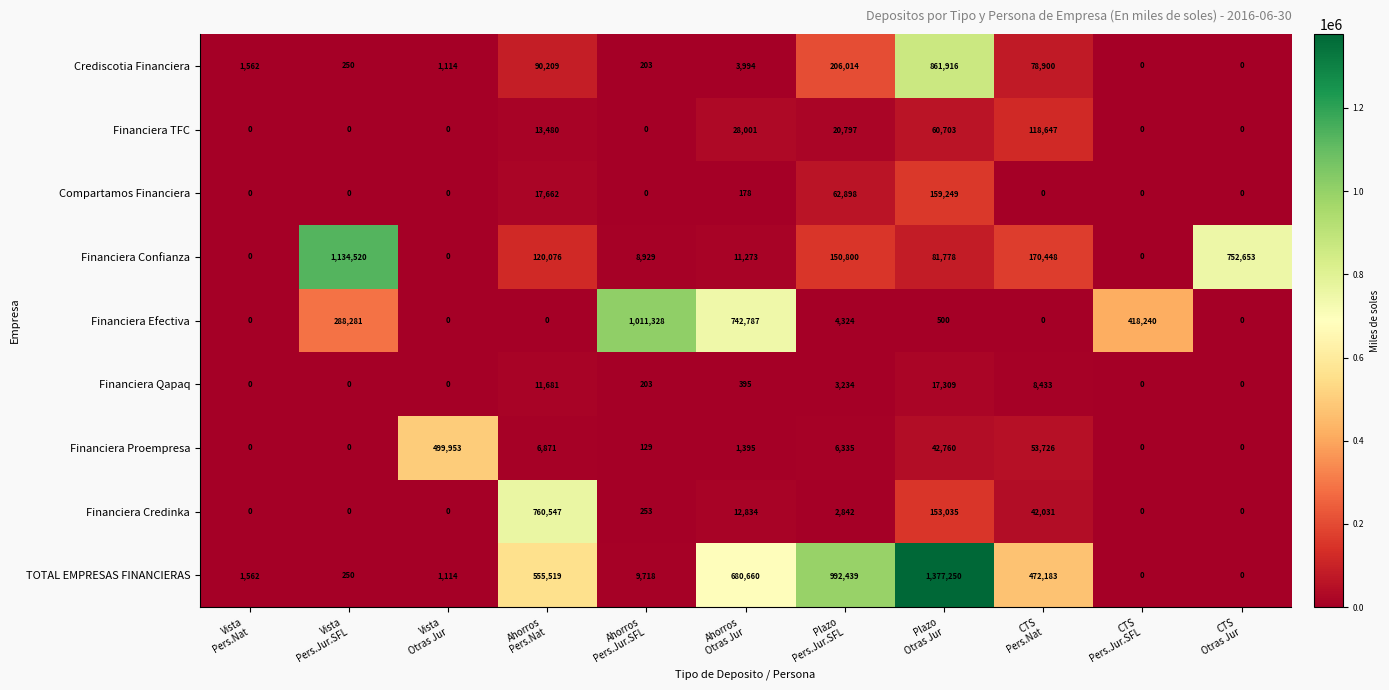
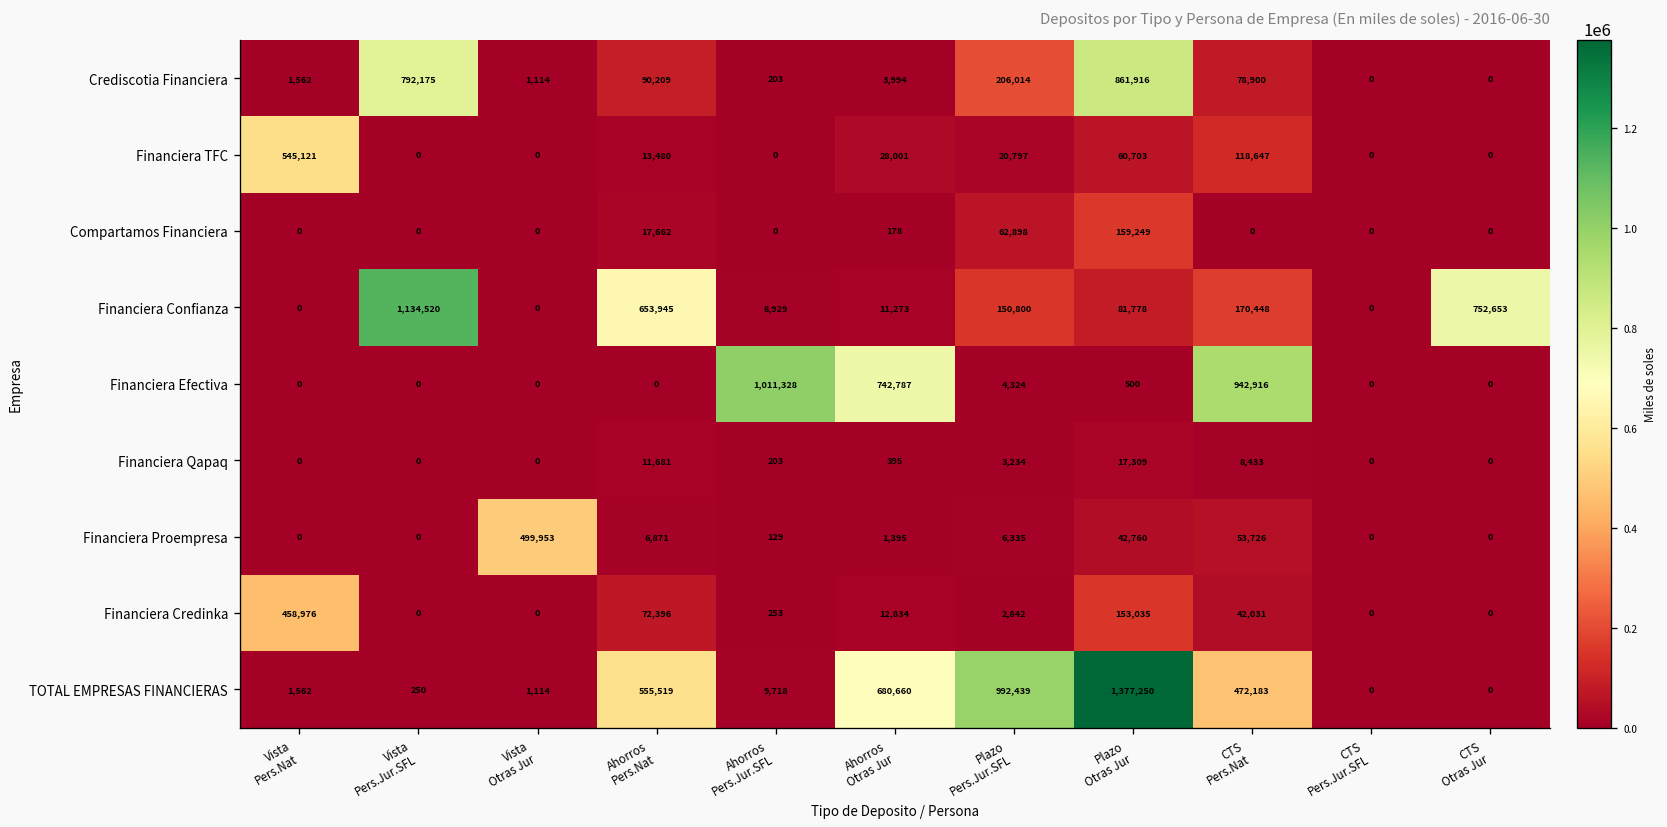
  {
    "Crediscotia Financiera": {
      "Vista Pers.Nat": "1,562",
-     "Vista Pers.Jur.SFL": "250",
+     "Vista Pers.Jur.SFL": "792,175",
      "Vista Otras Jur": "1,114",
      "Ahorros Pers.Nat": "90,209",
      "Ahorros Pers.Jur.SFL": "203",
      "Ahorros Otras Jur": "3,994",
      "Plazo Pers.Jur.SFL": "206,014",
      "Plazo Otras Jur": "861,916",
      "CTS Pers.Nat": "78,900",
      "CTS Pers.Jur.SFL": "0",
      "CTS Otras Jur": "0"
    },
    "Financiera TFC": {
-     "Vista Pers.Nat": "0",
+     "Vista Pers.Nat": "545,121",
      "Vista Pers.Jur.SFL": "0",
      "Vista Otras Jur": "0",
      "Ahorros Pers.Nat": "13,480",
      "Ahorros Pers.Jur.SFL": "0",
      "Ahorros Otras Jur": "28,001",
      "Plazo Pers.Jur.SFL": "20,797",
      "Plazo Otras Jur": "60,703",
      "CTS Pers.Nat": "118,647",
      "CTS Pers.Jur.SFL": "0",
      "CTS Otras Jur": "0"
    },
    "Compartamos Financiera": {
      "Vista Pers.Nat": "0",
      "Vista Pers.Jur.SFL": "0",
      "Vista Otras Jur": "0",
      "Ahorros Pers.Nat": "17,662",
      "Ahorros Pers.Jur.SFL": "0",
      "Ahorros Otras Jur": "178",
      "Plazo Pers.Jur.SFL": "62,898",
      "Plazo Otras Jur": "159,249",
      "CTS Pers.Nat": "0",
      "CTS Pers.Jur.SFL": "0",
      "CTS Otras Jur": "0"
    },
    "Financiera Confianza": {
      "Vista Pers.Nat": "0",
      "Vista Pers.Jur.SFL": "1,134,520",
      "Vista Otras Jur": "0",
-     "Ahorros Pers.Nat": "120,076",
+     "Ahorros Pers.Nat": "653,945",
      "Ahorros Pers.Jur.SFL": "8,929",
      "Ahorros Otras Jur": "11,273",
      "Plazo Pers.Jur.SFL": "150,800",
      "Plazo Otras Jur": "81,778",
      "CTS Pers.Nat": "170,448",
      "CTS Pers.Jur.SFL": "0",
      "CTS Otras Jur": "752,653"
    },
    "Financiera Efectiva": {
      "Vista Pers.Nat": "0",
-     "Vista Pers.Jur.SFL": "288,281",
+     "Vista Pers.Jur.SFL": "0",
      "Vista Otras Jur": "0",
      "Ahorros Pers.Nat": "0",
      "Ahorros Pers.Jur.SFL": "1,011,328",
      "Ahorros Otras Jur": "742,787",
      "Plazo Pers.Jur.SFL": "4,324",
      "Plazo Otras Jur": "500",
-     "CTS Pers.Nat": "0",
-     "CTS Pers.Jur.SFL": "418,240",
+     "CTS Pers.Nat": "942,916",
+     "CTS Pers.Jur.SFL": "0",
      "CTS Otras Jur": "0"
    },
    "Financiera Qapaq": {
      "Vista Pers.Nat": "0",
      "Vista Pers.Jur.SFL": "0",
      "Vista Otras Jur": "0",
      "Ahorros Pers.Nat": "11,681",
      "Ahorros Pers.Jur.SFL": "203",
      "Ahorros Otras Jur": "395",
      "Plazo Pers.Jur.SFL": "3,234",
      "Plazo Otras Jur": "17,309",
      "CTS Pers.Nat": "8,433",
      "CTS Pers.Jur.SFL": "0",
      "CTS Otras Jur": "0"
    },
    "Financiera Proempresa": {
      "Vista Pers.Nat": "0",
      "Vista Pers.Jur.SFL": "0",
      "Vista Otras Jur": "499,953",
      "Ahorros Pers.Nat": "6,871",
      "Ahorros Pers.Jur.SFL": "129",
      "Ahorros Otras Jur": "1,395",
      "Plazo Pers.Jur.SFL": "6,335",
      "Plazo Otras Jur": "42,760",
      "CTS Pers.Nat": "53,726",
      "CTS Pers.Jur.SFL": "0",
      "CTS Otras Jur": "0"
    },
    "Financiera Credinka": {
-     "Vista Pers.Nat": "0",
+     "Vista Pers.Nat": "458,976",
      "Vista Pers.Jur.SFL": "0",
      "Vista Otras Jur": "0",
-     "Ahorros Pers.Nat": "760,547",
+     "Ahorros Pers.Nat": "72,396",
      "Ahorros Pers.Jur.SFL": "253",
      "Ahorros Otras Jur": "12,834",
      "Plazo Pers.Jur.SFL": "2,842",
      "Plazo Otras Jur": "153,035",
      "CTS Pers.Nat": "42,031",
      "CTS Pers.Jur.SFL": "0",
      "CTS Otras Jur": "0"
    },
    "TOTAL EMPRESAS FINANCIERAS": {
      "Vista Pers.Nat": "1,562",
      "Vista Pers.Jur.SFL": "250",
      "Vista Otras Jur": "1,114",
      "Ahorros Pers.Nat": "555,519",
      "Ahorros Pers.Jur.SFL": "9,718",
      "Ahorros Otras Jur": "680,660",
      "Plazo Pers.Jur.SFL": "992,439",
      "Plazo Otras Jur": "1,377,250",
      "CTS Pers.Nat": "472,183",
      "CTS Pers.Jur.SFL": "0",
      "CTS Otras Jur": "0"
    }
  }
